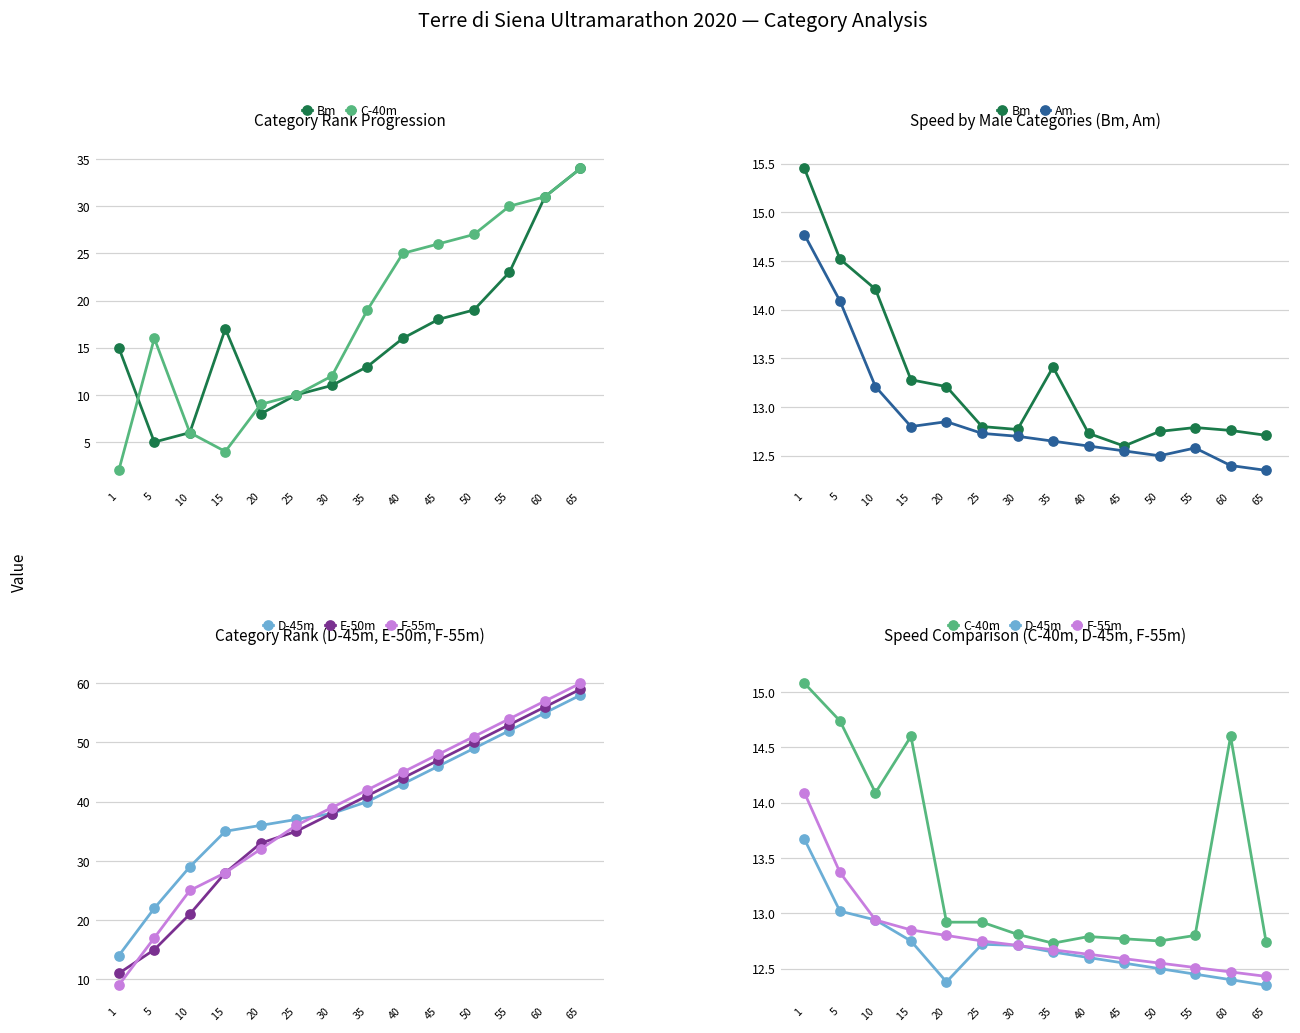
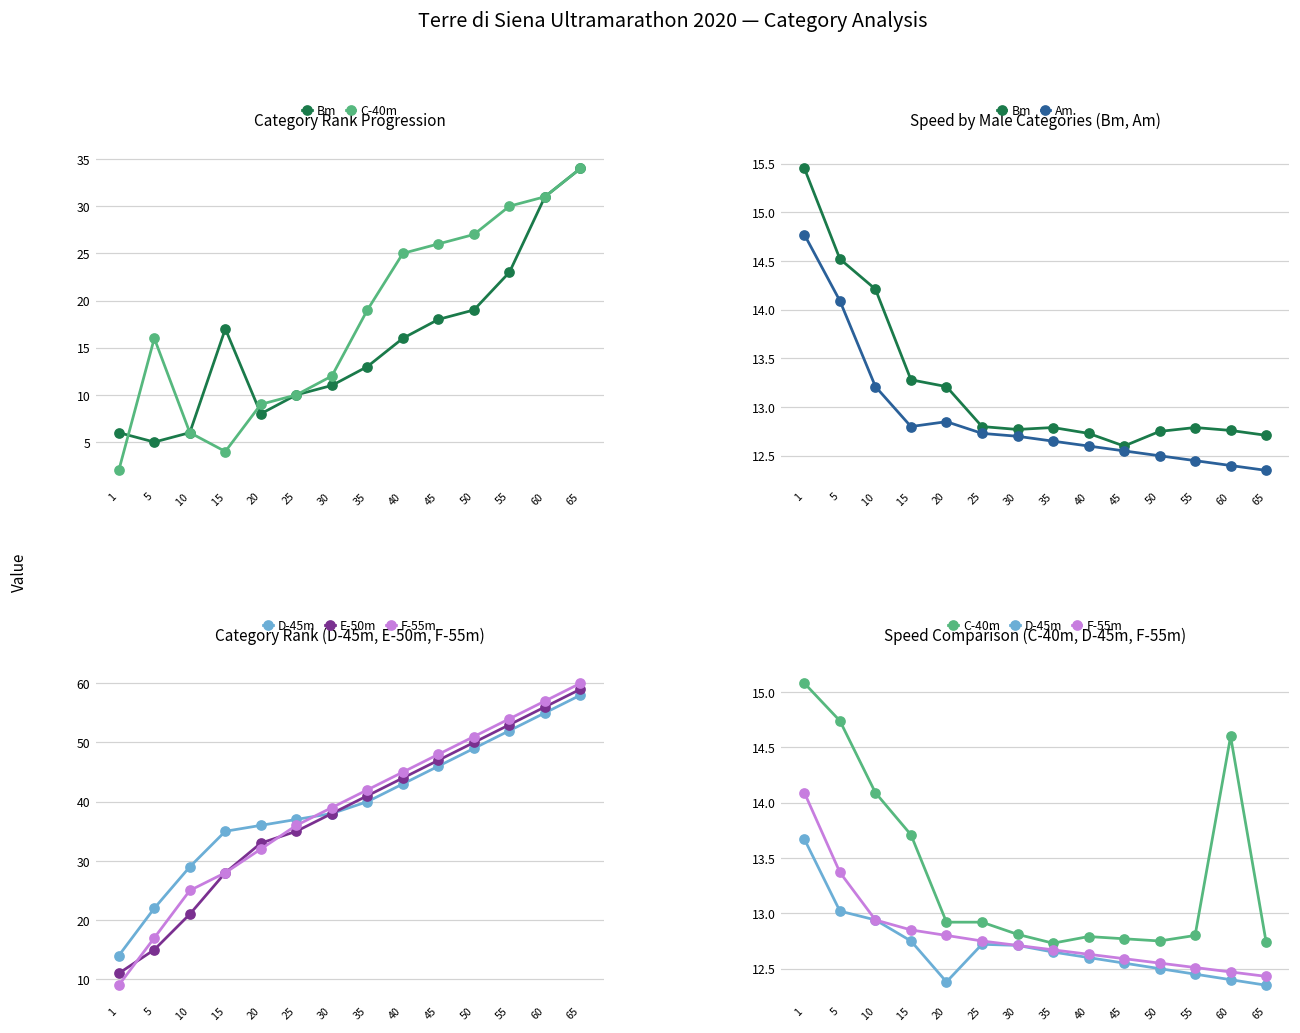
  {
    "Category Rank Progression": {
      "Bm": {
-       "1": 15,
+       "1": 6,
        "5": 5,
        "15": 17,
        "20": 8,
        "30": 11,
        "35": 13,
        "40": 16,
        "45": 18,
        "50": 19,
        "55": 23
      },
      "C-40m": {
        "1": 2,
        "5": 16,
        "15": 4,
        "20": 9,
        "30": 12,
        "35": 19,
        "40": 25,
        "45": 26,
        "50": 27,
        "55": 30
      }
    },
    "Speed by Male Categories (Bm, Am)": {
      "Bm": {
        "1": 15.5,
        "5": 14.5,
        "10": 14.2,
        "15": 13.3,
        "20": 13.2,
        "25": 12.8,
        "30": 12.8,
-       "35": 13.4,
+       "35": 12.8,
        "40": 12.7,
        "45": 12.6,
        "50": 12.8,
        "55": 12.8,
        "60": 12.8,
        "65": 12.7
      },
      "Am": {
        "1": 14.8,
        "5": 14.1,
        "10": 13.2,
        "15": 12.8,
        "20": 12.9,
        "25": 12.7,
        "30": 12.7,
        "35": 12.7,
        "40": 12.6,
        "45": 12.6,
        "50": 12.5,
-       "55": 12.6,
+       "55": 12.5,
        "60": 12.4,
        "65": 12.4
      }
    },
    "Category Rank (D-45m, E-50m, F-55m)": {
      "D-45m": {
        "1": 14,
        "5": 22,
        "10": 29,
        "15": 35,
        "20": 36,
        "25": 37,
        "35": 40,
        "40": 43,
        "45": 46,
        "50": 49,
        "55": 52,
        "60": 55,
        "65": 58
      },
      "E-50m": {
        "1": 11,
        "5": 15,
        "10": 21,
        "20": 33,
        "25": 35,
        "35": 41,
        "40": 44,
        "45": 47,
        "50": 50,
        "55": 53,
        "60": 56,
        "65": 59
      },
      "F-55m": {
        "1": 9,
        "5": 17,
        "10": 25,
        "20": 32,
        "25": 36,
        "30": 39,
        "35": 42,
        "40": 45,
        "45": 48,
        "50": 51,
        "55": 54,
        "60": 57,
        "65": 60
      }
    },
    "Speed Comparison (C-40m, D-45m, F-55m)": {
      "C-40m": {
        "1": 15.08,
        "5": 14.74,
        "10": 14.09,
-       "15": 14.60,
+       "15": 13.71,
        "20": 12.92,
        "25": 12.92,
        "30": 12.81,
        "35": 12.73,
        "40": 12.79,
        "45": 12.77,
        "50": 12.75,
        "55": 12.80,
        "60": 14.60,
        "65": 12.74
      },
      "D-45m": {
        "1": 13.67,
        "5": 13.02,
        "15": 12.75,
        "20": 12.38,
        "25": 12.72,
        "40": 12.60,
        "45": 12.55,
        "50": 12.50,
        "55": 12.45,
        "60": 12.40,
        "65": 12.35
      },
      "F-55m": {
        "1": 14.09,
        "5": 13.37,
        "15": 12.85,
        "20": 12.80,
        "25": 12.75,
        "40": 12.63,
        "45": 12.59,
        "50": 12.55,
        "55": 12.51,
        "60": 12.47,
        "65": 12.43
      }
    }
  }
